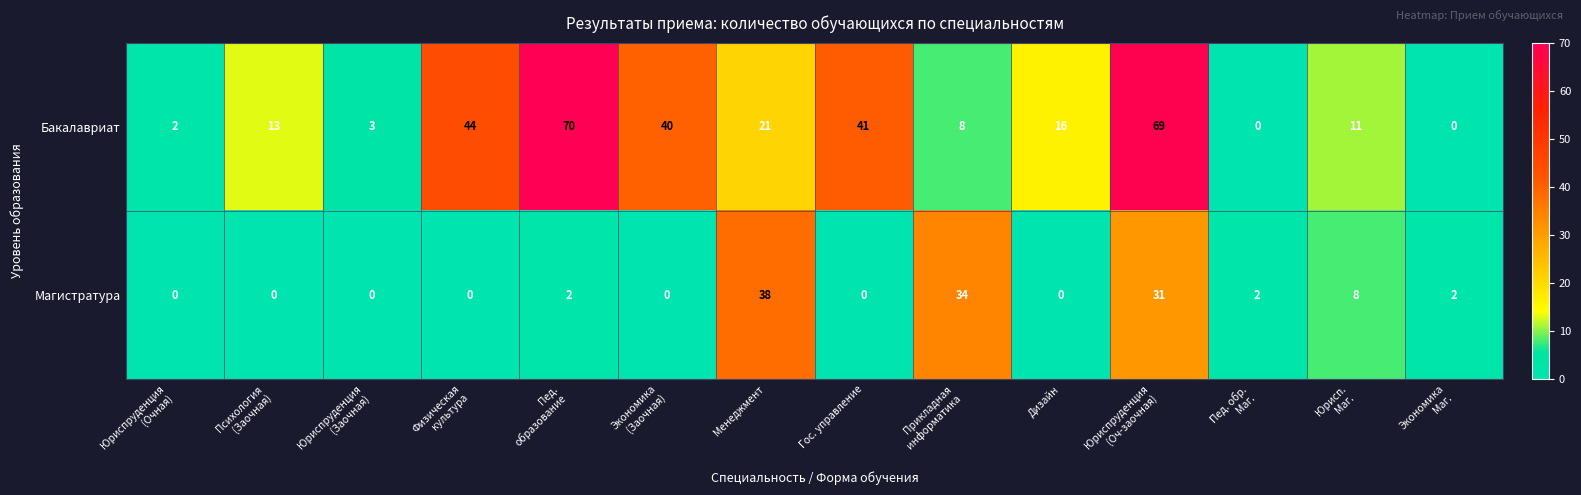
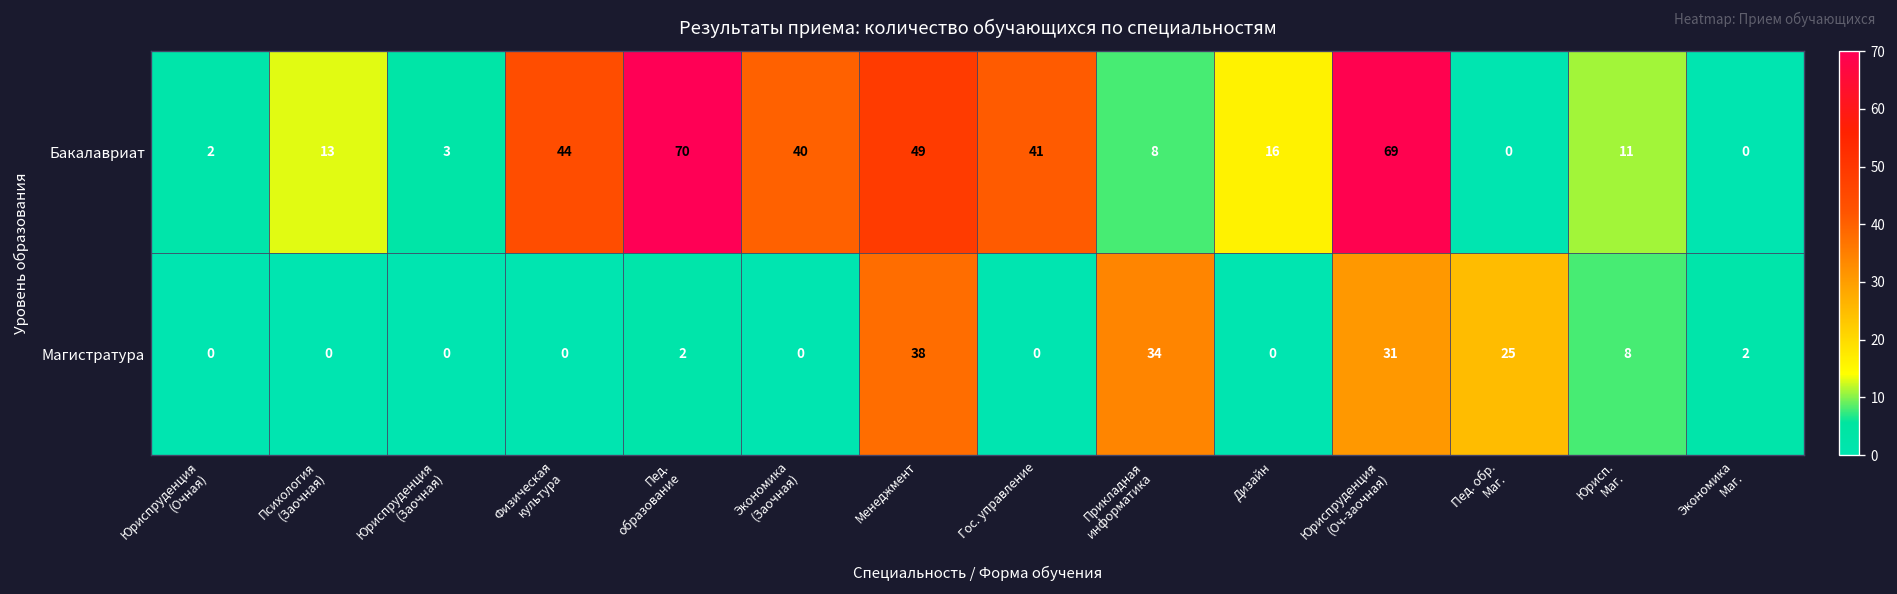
  {
    "Бакалавриат": {
      "Юриспруденция (Очная)": 2,
      "Психология (Заочная)": 13,
      "Юриспруденция (Заочная)": 3,
      "Физическая культура": 44,
      "Пед. образование": 70,
      "Экономика (Заочная)": 40,
-     "Менеджмент": 21,
+     "Менеджмент": 49,
      "Гос. управление": 41,
      "Прикладная информатика": 8,
      "Дизайн": 16,
      "Юриспруденция (Оч-заочная)": 69,
      "Пед. обр. Маг.": 0,
      "Юрисп. Маг.": 11,
      "Экономика Маг.": 0
    },
    "Магистратура": {
      "Юриспруденция (Очная)": 0,
      "Психология (Заочная)": 0,
      "Юриспруденция (Заочная)": 0,
      "Физическая культура": 0,
      "Пед. образование": 2,
      "Экономика (Заочная)": 0,
      "Менеджмент": 38,
      "Гос. управление": 0,
      "Прикладная информатика": 34,
      "Дизайн": 0,
      "Юриспруденция (Оч-заочная)": 31,
-     "Пед. обр. Маг.": 2,
+     "Пед. обр. Маг.": 25,
      "Юрисп. Маг.": 8,
      "Экономика Маг.": 2
    }
  }
